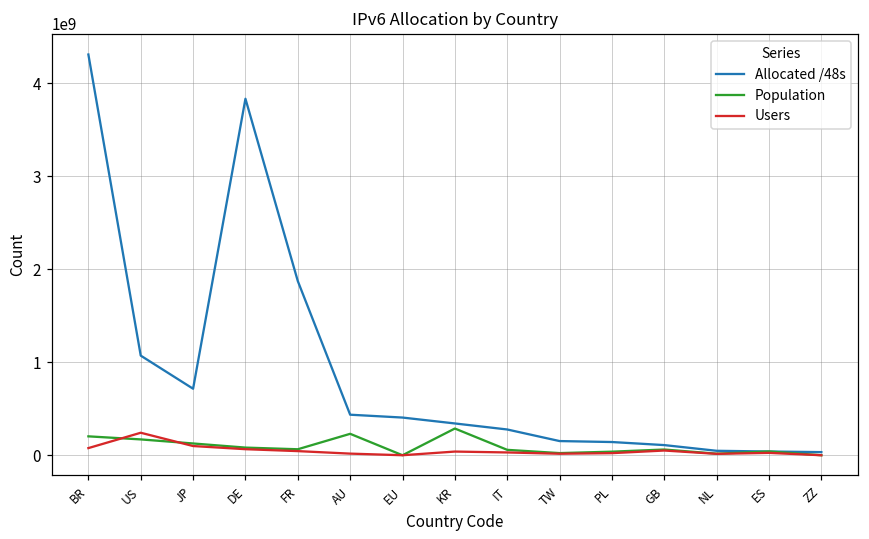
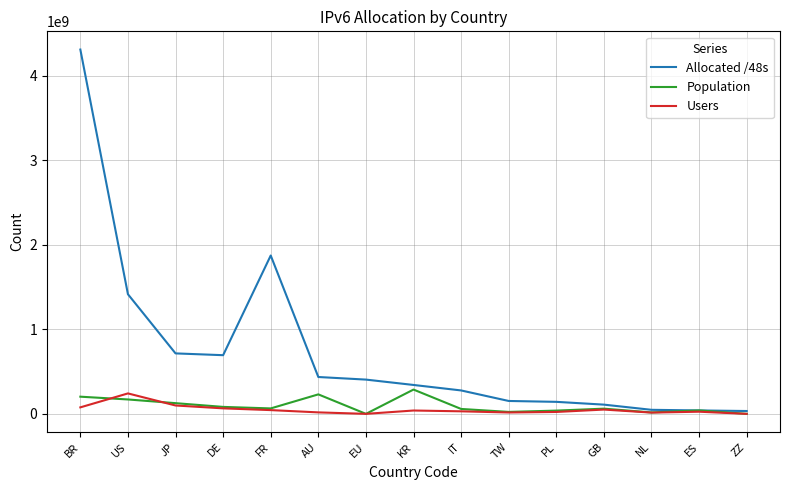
  {
    "Allocated /48s": {
      "BR": 4300000000,
-     "US": 1100000000,
+     "US": 1400000000,
      "JP": 700000000,
-     "DE": 3800000000,
+     "DE": 700000000,
      "FR": 1900000000,
      "AU": 400000000,
      "EU": 400000000,
      "KR": 300000000,
      "IT": 300000000,
      "TW": 200000000,
      "PL": 100000000,
      "GB": 100000000,
      "NL": 0,
      "ZZ": 0
    },
    "Population": {
      "BR": 200000000,
      "US": 200000000,
      "AU": 200000000,
      "KR": 300000000
    },
    "Users": {
      "BR": 100000000,
      "US": 200000000,
      "AU": 0,
      "KR": 0
    }
  }
